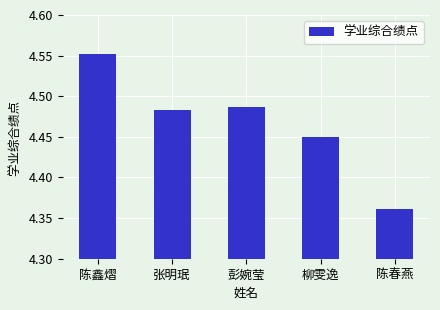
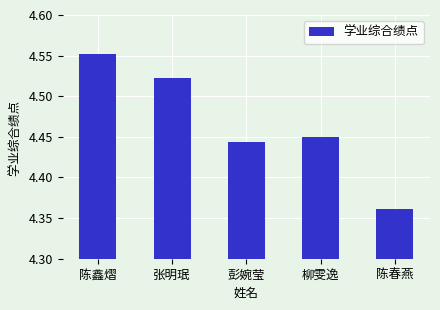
  {
    "陈鑫熠": 4.55,
-   "张明珉": 4.48,
-   "彭婉莹": 4.49,
+   "张明珉": 4.52,
+   "彭婉莹": 4.44,
    "柳雯逸": 4.45,
    "陈春燕": 4.36
  }
